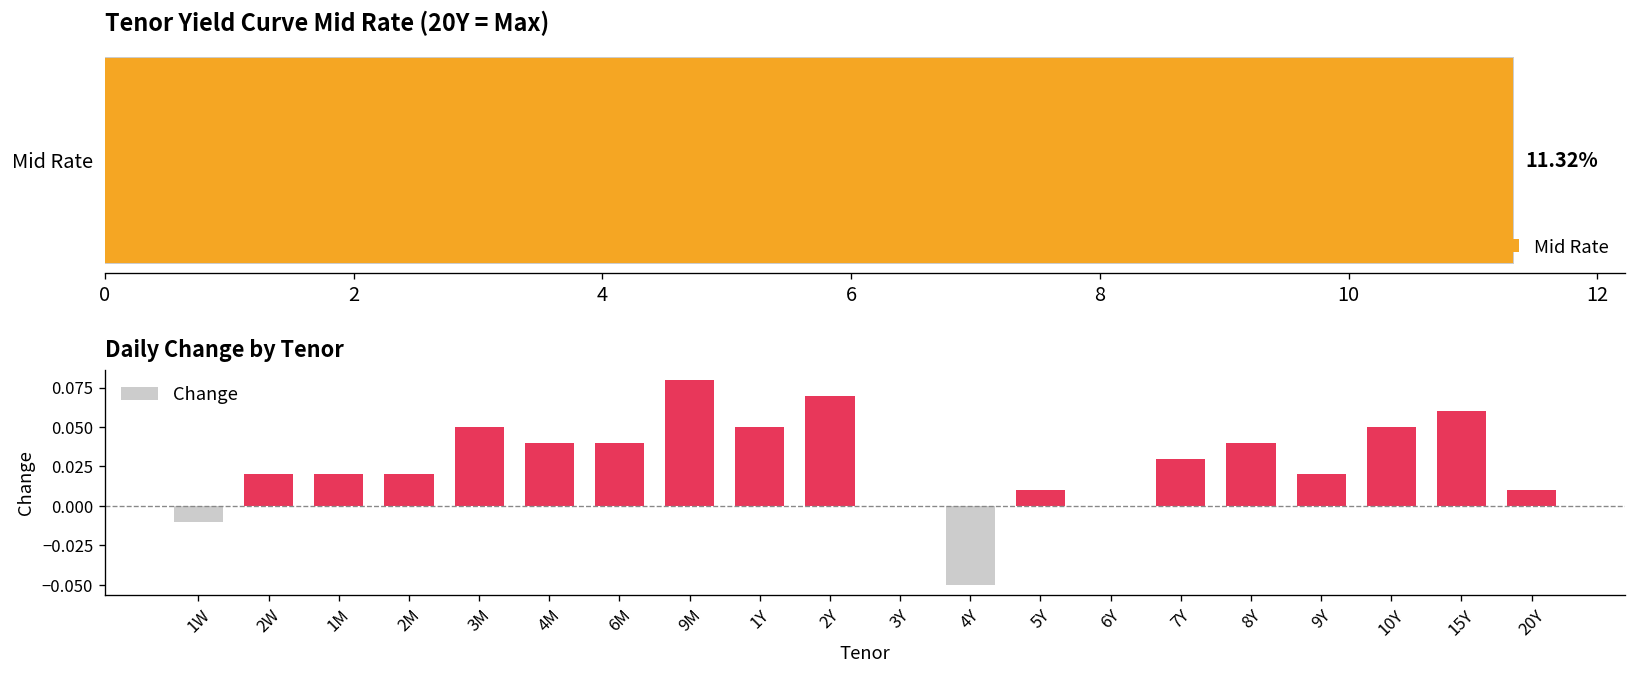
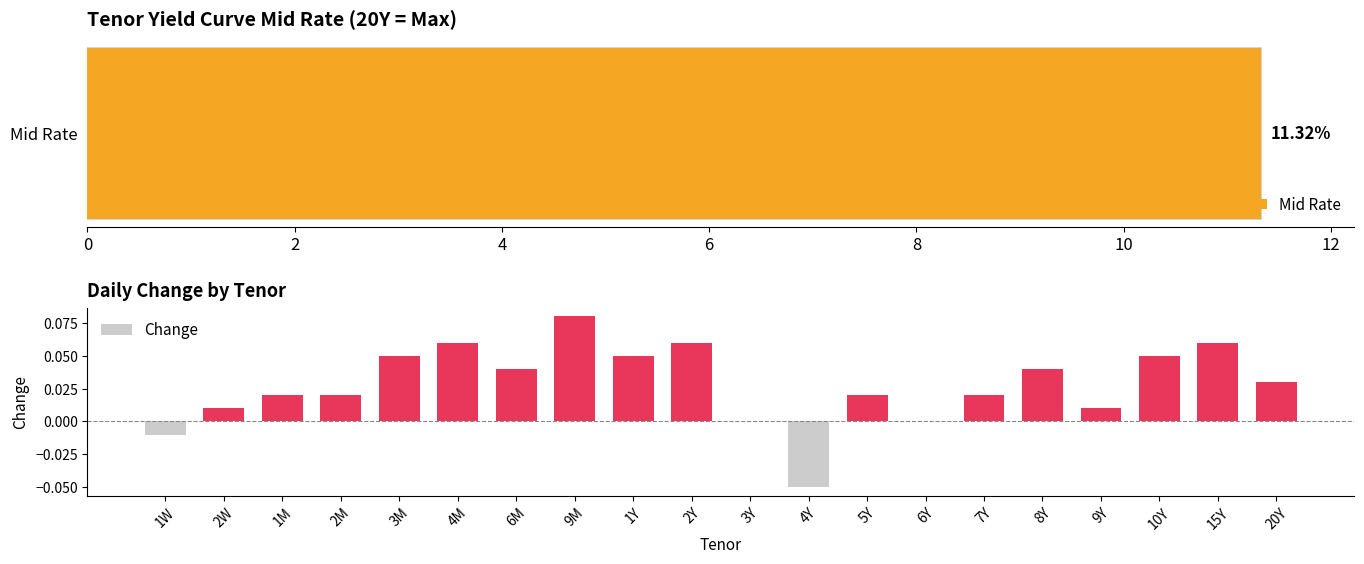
  {
    "Tenor Yield Curve Mid Rate (20Y = Max)": {
      "Mid Rate": "11.32%"
    },
    "Daily Change by Tenor": {
      "1W": "-0.01",
-     "2W": "0.02",
+     "2W": "0.01",
      "1M": "0.02",
      "2M": "0.02",
      "3M": "0.05",
-     "4M": "0.04",
+     "4M": "0.06",
      "6M": "0.04",
      "9M": "0.08",
      "1Y": "0.05",
-     "2Y": "0.07",
+     "2Y": "0.06",
      "3Y": "0.00",
      "4Y": "-0.05",
-     "5Y": "0.01",
+     "5Y": "0.02",
      "6Y": "0.00",
-     "7Y": "0.03",
+     "7Y": "0.02",
      "8Y": "0.04",
-     "9Y": "0.02",
+     "9Y": "0.01",
      "10Y": "0.05",
      "15Y": "0.06",
-     "20Y": "0.01"
+     "20Y": "0.03"
    }
  }
